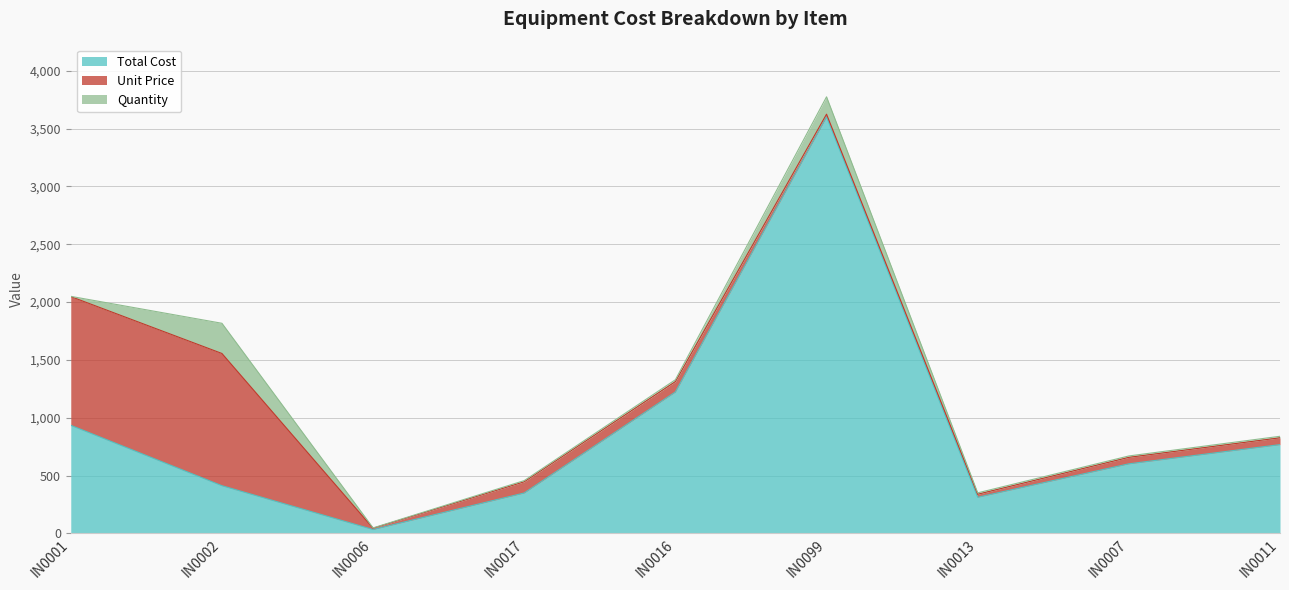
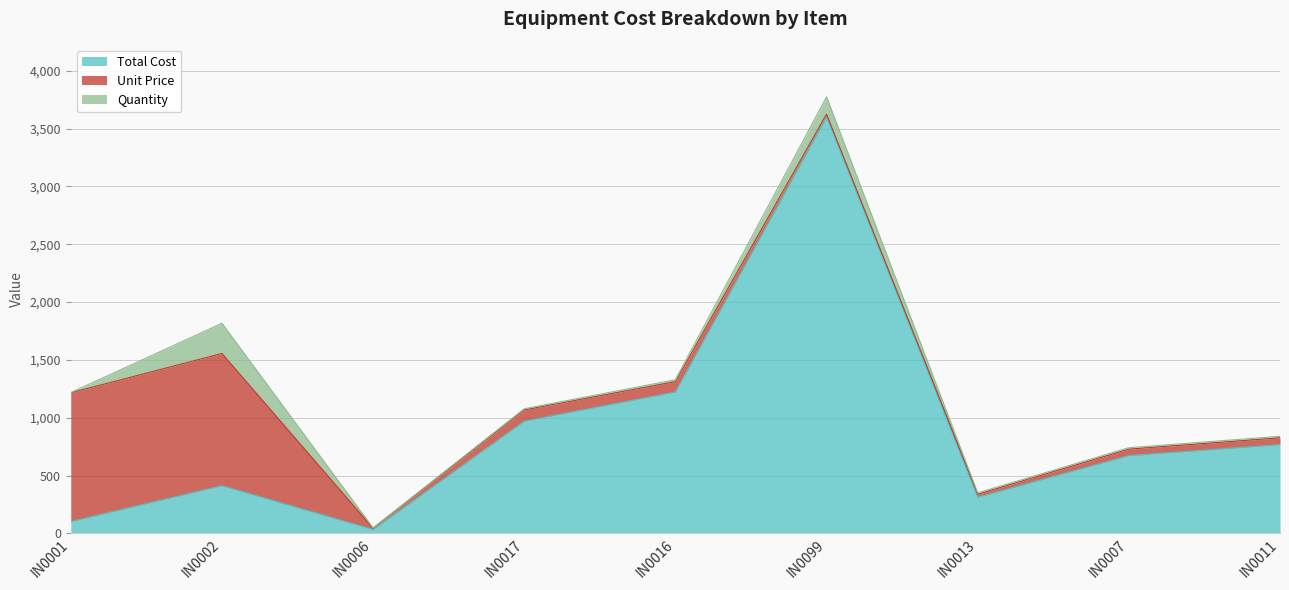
  {
    "Total Cost": {
-     "IN0001": "930",
+     "IN0001": "100",
      "IN0002": "410",
-     "IN0017": "350",
+     "IN0017": "970",
      "IN0016": "1,220",
      "IN0099": "3,600",
      "IN0013": "310",
-     "IN0007": "600",
+     "IN0007": "670",
      "IN0011": "770"
    },
    "Unit Price": {
      "IN0002": "1,140",
      "IN0099": "20"
    },
    "Quantity": {
      "IN0002": "260",
      "IN0099": "150"
    }
  }
